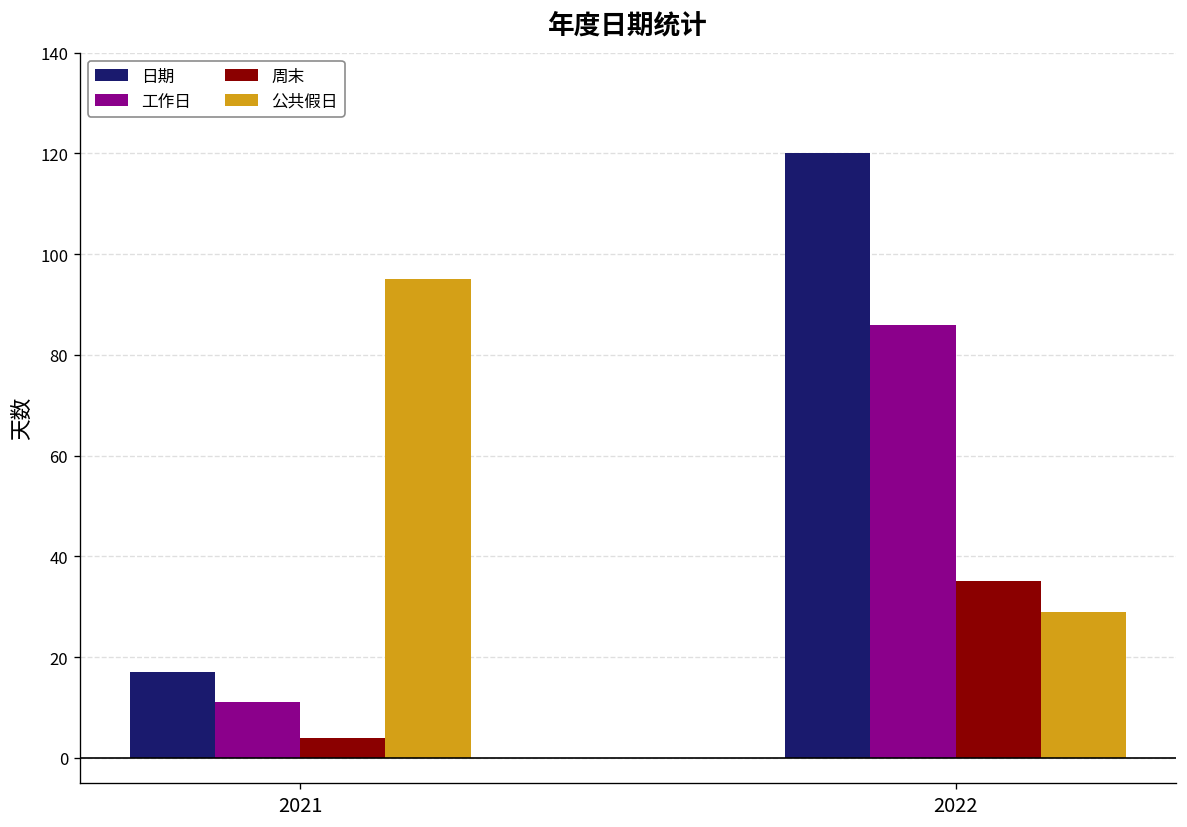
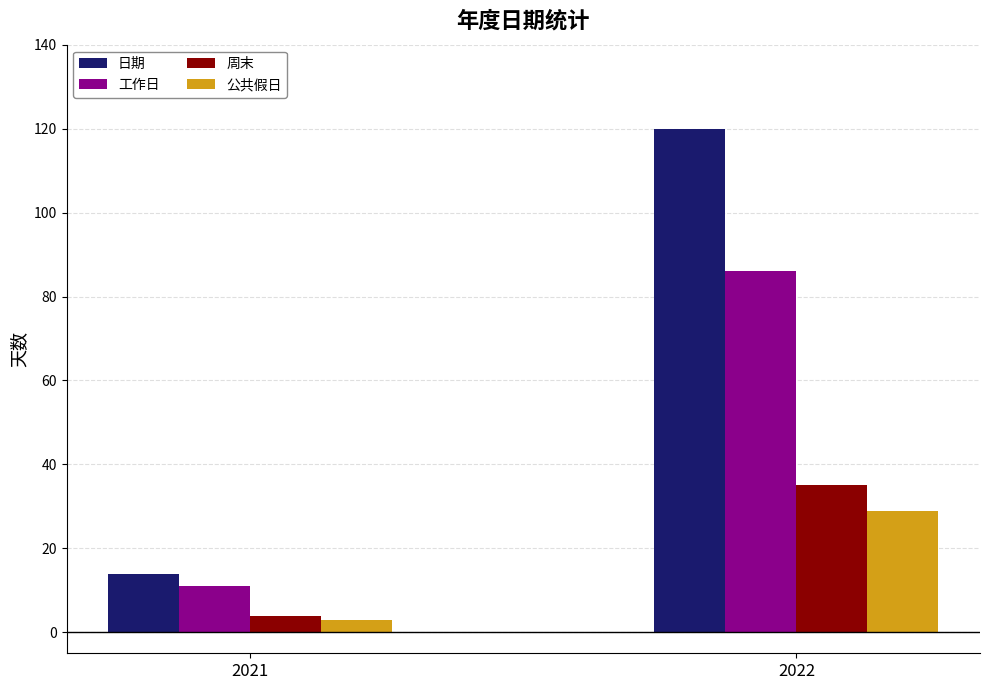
  {
    "日期": {
-     "2021": 17,
+     "2021": 14,
      "2022": 120
    },
    "工作日": {
      "2021": 11,
      "2022": 86
    },
    "周末": {
      "2021": 4,
      "2022": 35
    },
    "公共假日": {
-     "2021": 95,
+     "2021": 3,
      "2022": 29
    }
  }
